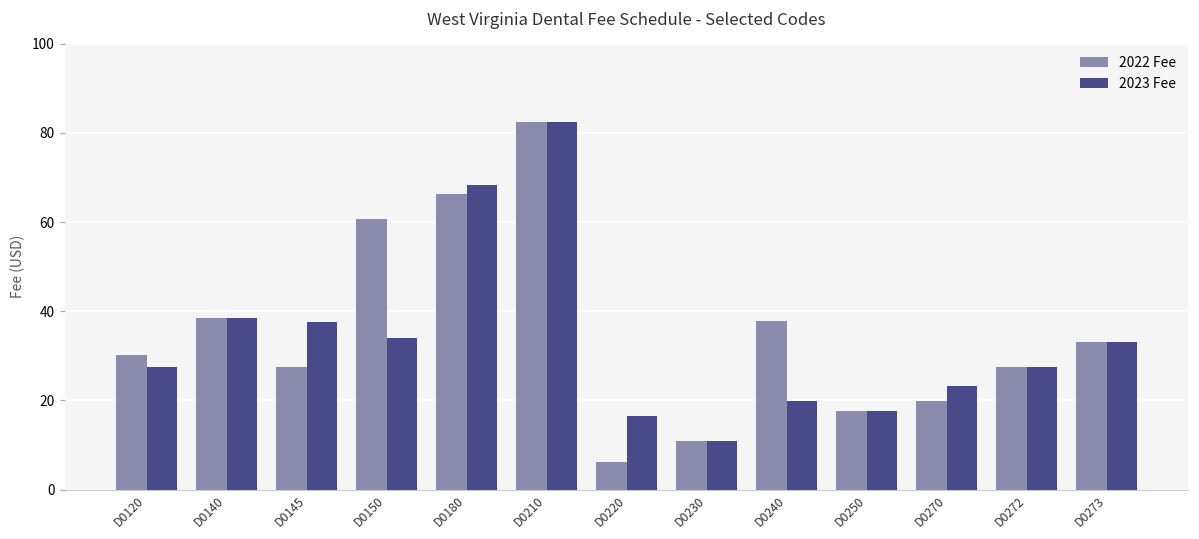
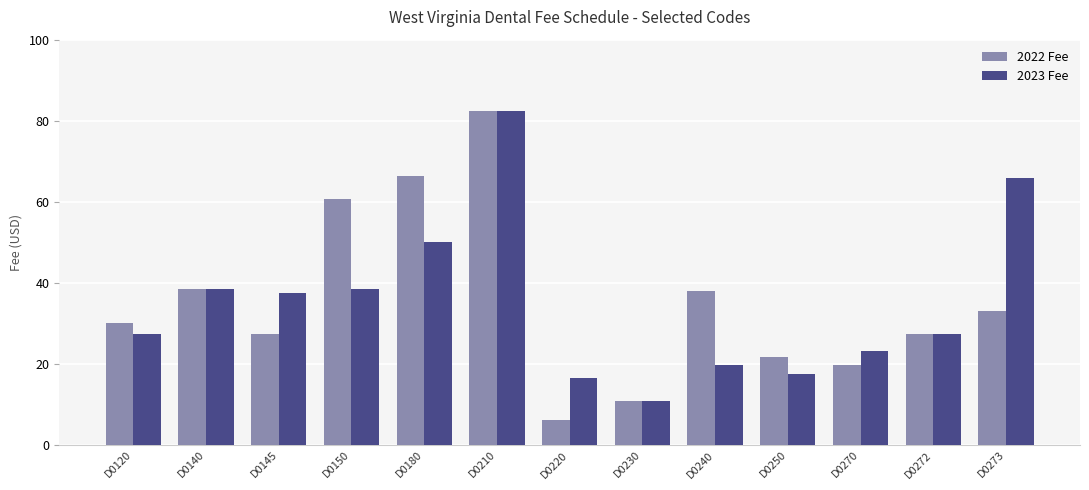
  {
    "2022 Fee": {
      "D0120": 30,
      "D0140": 39,
      "D0145": 28,
      "D0150": 61,
      "D0180": 66,
      "D0210": 83,
      "D0220": 6,
      "D0230": 11,
      "D0240": 38,
-     "D0250": 18,
+     "D0250": 22,
      "D0270": 20,
      "D0272": 28,
      "D0273": 33
    },
    "2023 Fee": {
      "D0120": 28,
      "D0140": 39,
      "D0145": 38,
-     "D0150": 34,
-     "D0180": 68,
+     "D0150": 39,
+     "D0180": 50,
      "D0210": 83,
      "D0220": 17,
      "D0230": 11,
      "D0240": 20,
      "D0250": 18,
      "D0270": 23,
      "D0272": 28,
-     "D0273": 33
+     "D0273": 66
    }
  }
